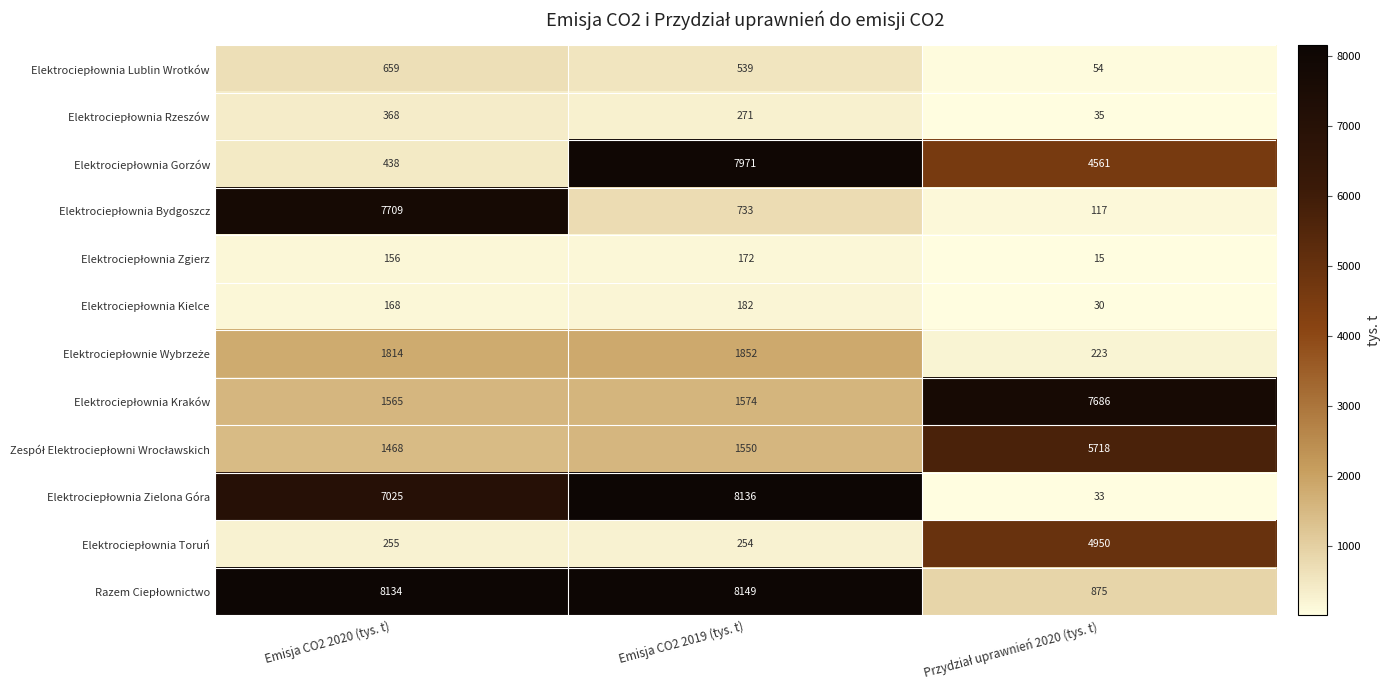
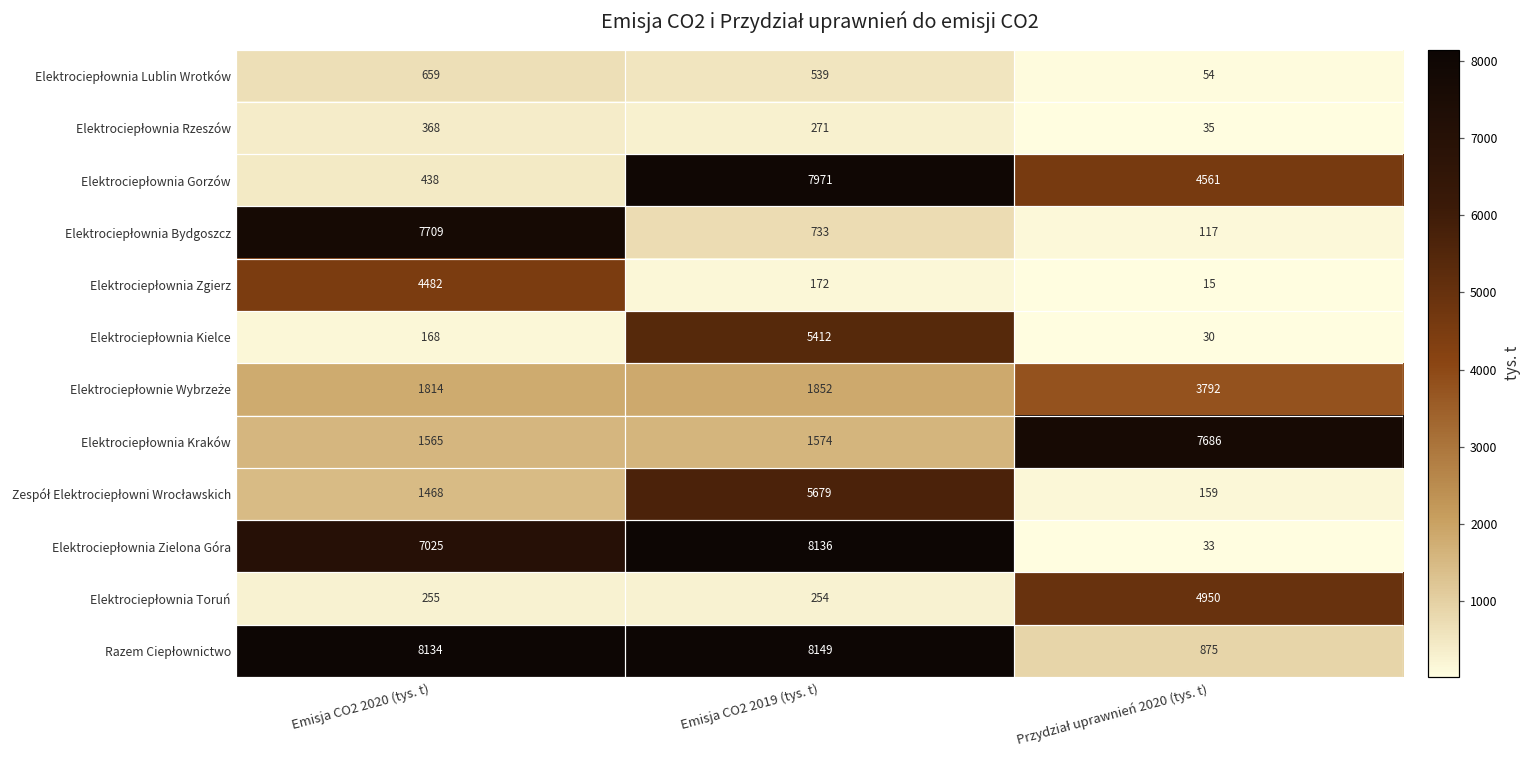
  {
    "Elektrociepłownia Lublin Wrotków": {
      "Emisja CO2 2020 (tys. t)": 659,
      "Emisja CO2 2019 (tys. t)": 539,
      "Przydział uprawnień 2020 (tys. t)": 54
    },
    "Elektrociepłownia Rzeszów": {
      "Emisja CO2 2020 (tys. t)": 368,
      "Emisja CO2 2019 (tys. t)": 271,
      "Przydział uprawnień 2020 (tys. t)": 35
    },
    "Elektrociepłownia Gorzów": {
      "Emisja CO2 2020 (tys. t)": 438,
      "Emisja CO2 2019 (tys. t)": 7971,
      "Przydział uprawnień 2020 (tys. t)": 4561
    },
    "Elektrociepłownia Bydgoszcz": {
      "Emisja CO2 2020 (tys. t)": 7709,
      "Emisja CO2 2019 (tys. t)": 733,
      "Przydział uprawnień 2020 (tys. t)": 117
    },
    "Elektrociepłownia Zgierz": {
-     "Emisja CO2 2020 (tys. t)": 156,
+     "Emisja CO2 2020 (tys. t)": 4482,
      "Emisja CO2 2019 (tys. t)": 172,
      "Przydział uprawnień 2020 (tys. t)": 15
    },
    "Elektrociepłownia Kielce": {
      "Emisja CO2 2020 (tys. t)": 168,
-     "Emisja CO2 2019 (tys. t)": 182,
+     "Emisja CO2 2019 (tys. t)": 5412,
      "Przydział uprawnień 2020 (tys. t)": 30
    },
    "Elektrociepłownie Wybrzeże": {
      "Emisja CO2 2020 (tys. t)": 1814,
      "Emisja CO2 2019 (tys. t)": 1852,
-     "Przydział uprawnień 2020 (tys. t)": 223
+     "Przydział uprawnień 2020 (tys. t)": 3792
    },
    "Elektrociepłownia Kraków": {
      "Emisja CO2 2020 (tys. t)": 1565,
      "Emisja CO2 2019 (tys. t)": 1574,
      "Przydział uprawnień 2020 (tys. t)": 7686
    },
    "Zespół Elektrociepłowni Wrocławskich": {
      "Emisja CO2 2020 (tys. t)": 1468,
-     "Emisja CO2 2019 (tys. t)": 1550,
-     "Przydział uprawnień 2020 (tys. t)": 5718
+     "Emisja CO2 2019 (tys. t)": 5679,
+     "Przydział uprawnień 2020 (tys. t)": 159
    },
    "Elektrociepłownia Zielona Góra": {
      "Emisja CO2 2020 (tys. t)": 7025,
      "Emisja CO2 2019 (tys. t)": 8136,
      "Przydział uprawnień 2020 (tys. t)": 33
    },
    "Elektrociepłownia Toruń": {
      "Emisja CO2 2020 (tys. t)": 255,
      "Emisja CO2 2019 (tys. t)": 254,
      "Przydział uprawnień 2020 (tys. t)": 4950
    },
    "Razem Ciepłownictwo": {
      "Emisja CO2 2020 (tys. t)": 8134,
      "Emisja CO2 2019 (tys. t)": 8149,
      "Przydział uprawnień 2020 (tys. t)": 875
    }
  }
